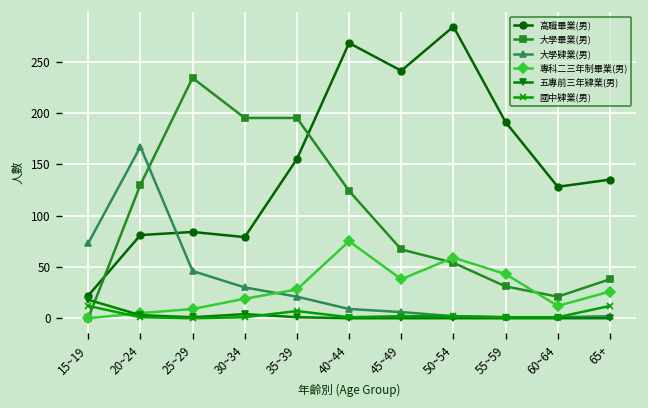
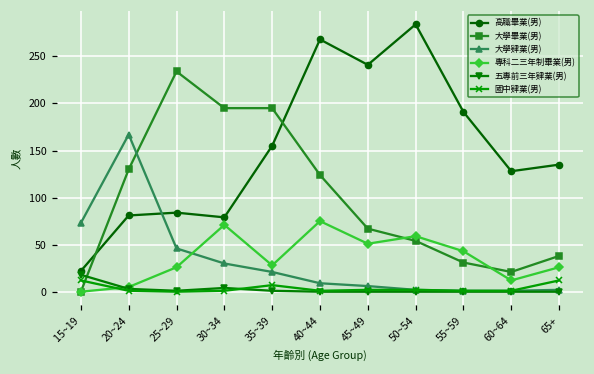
  {
    "專科二三年制畢業(男)": {
-     "25~29": 10,
-     "30~34": 20,
+     "25~29": 30,
+     "30~34": 70,
      "35~39": 30,
      "40~44": 80,
-     "45~49": 40,
+     "45~49": 50,
      "50~54": 60,
      "55~59": 40,
      "60~64": 10,
      "65+": 30
    }
  }
